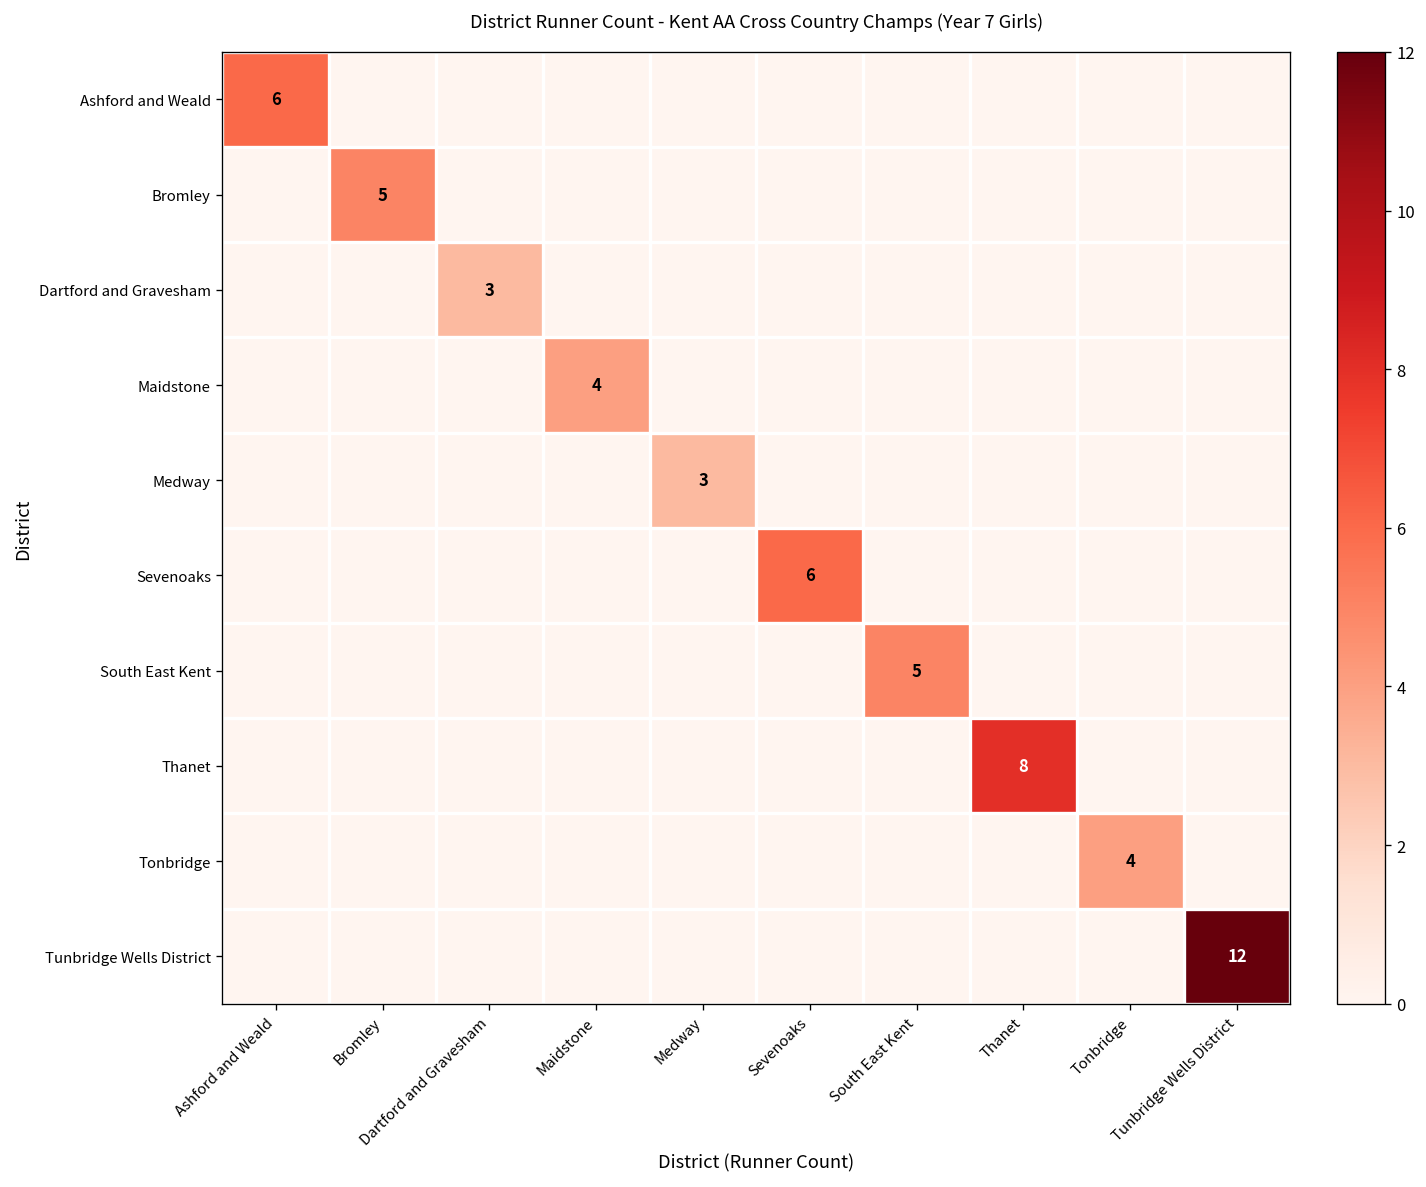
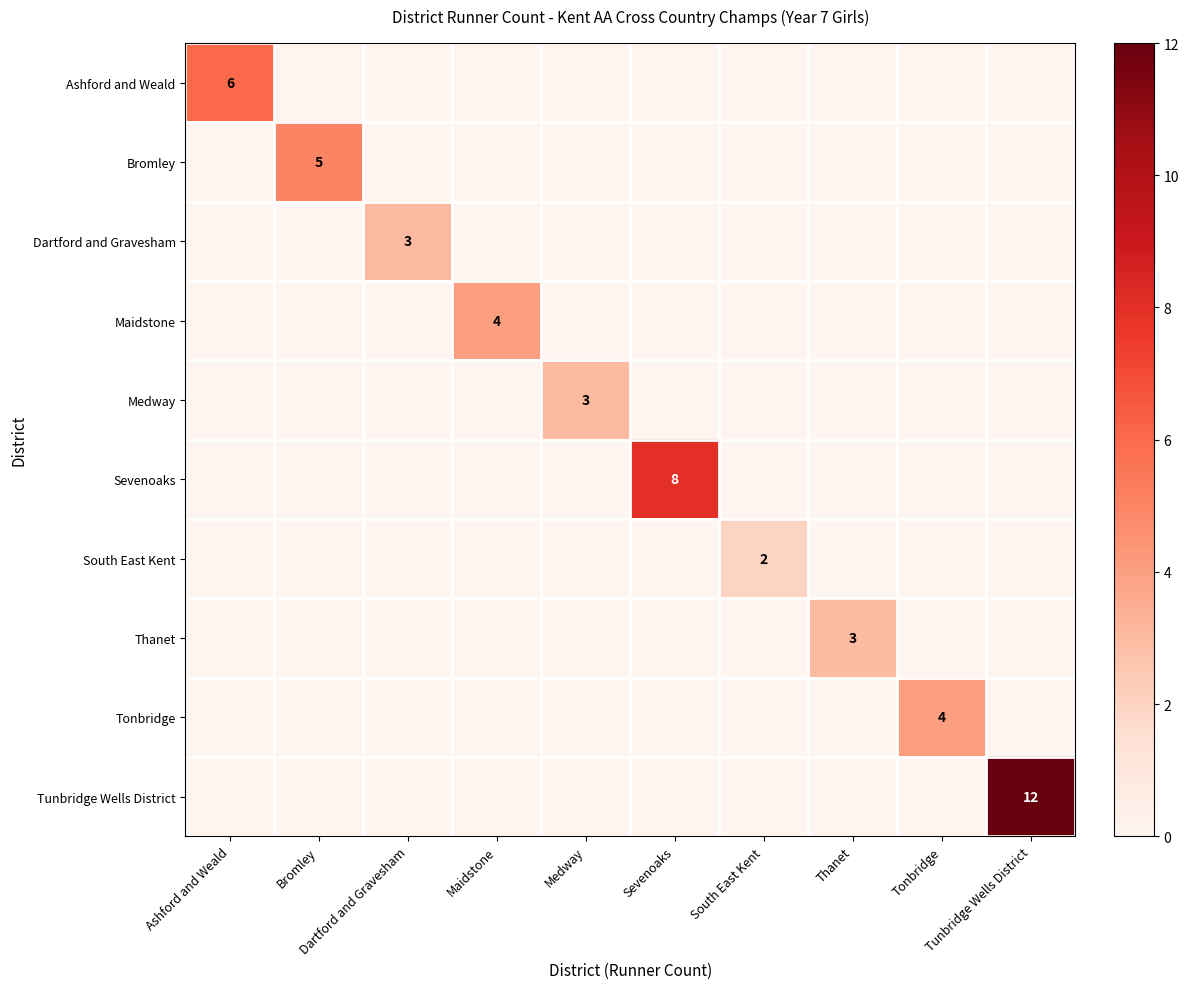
  {
    "Ashford and Weald": {
      "Ashford and Weald": 6
    },
    "Bromley": {
      "Bromley": 5
    },
    "Dartford and Gravesham": {
      "Dartford and Gravesham": 3
    },
    "Maidstone": {
      "Maidstone": 4
    },
    "Medway": {
      "Medway": 3
    },
    "Sevenoaks": {
-     "Sevenoaks": 6
+     "Sevenoaks": 8
    },
    "South East Kent": {
-     "South East Kent": 5
+     "South East Kent": 2
    },
    "Thanet": {
-     "Thanet": 8
+     "Thanet": 3
    },
    "Tonbridge": {
      "Tonbridge": 4
    },
    "Tunbridge Wells District": {
      "Tunbridge Wells District": 12
    }
  }
